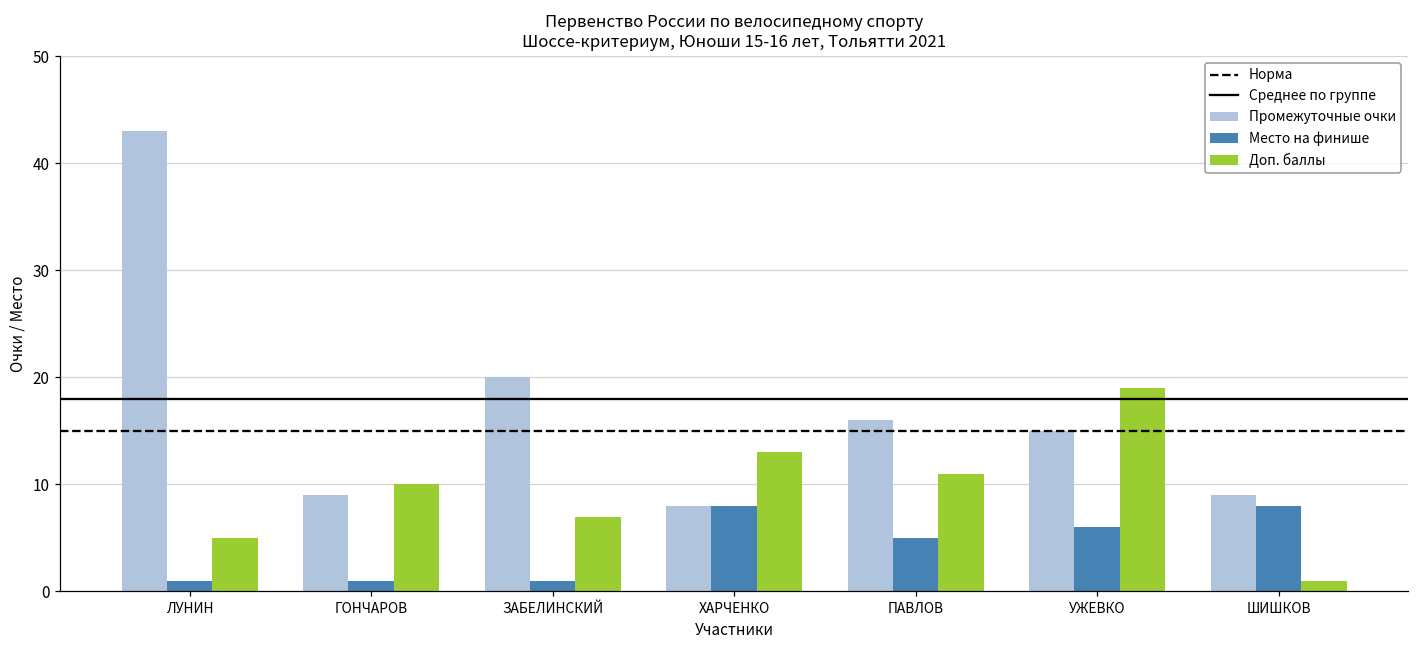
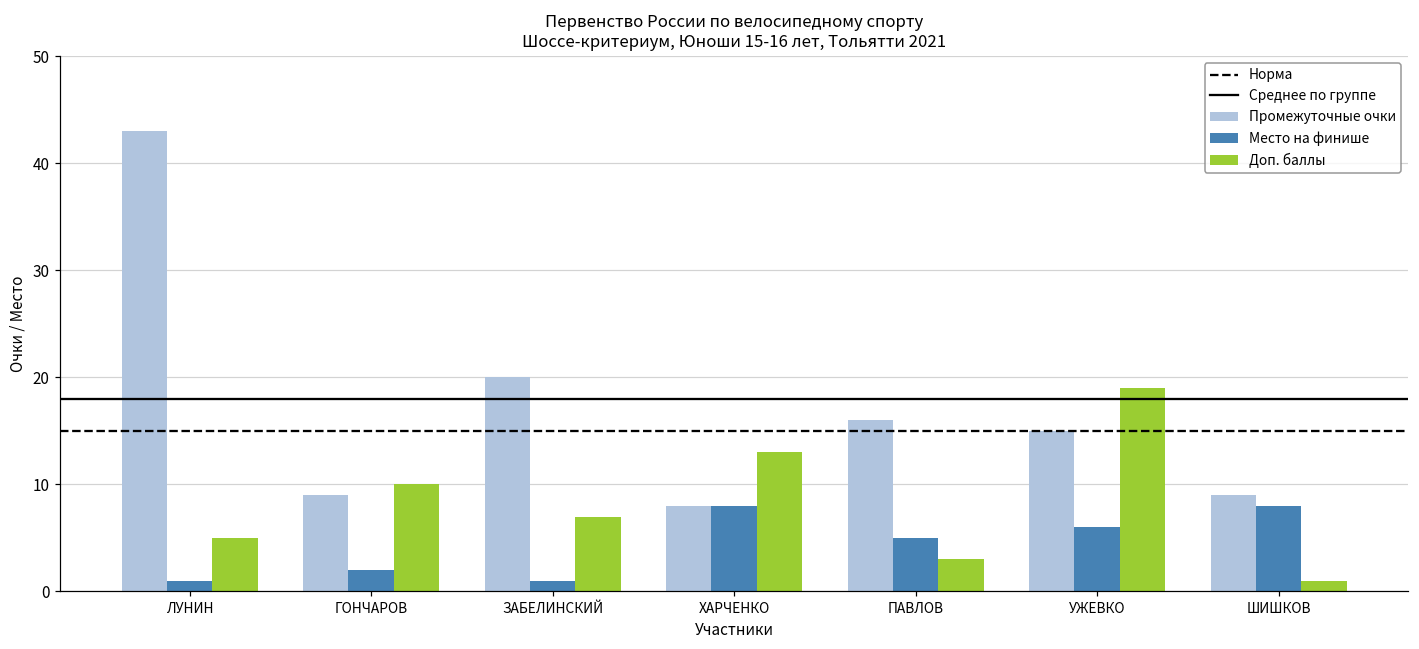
  {
    "Промежуточные очки": {
      "ЛУНИН": 43,
      "ГОНЧАРОВ": 9,
      "ЗАБЕЛИНСКИЙ": 20,
      "ХАРЧЕНКО": 8,
      "ПАВЛОВ": 16,
      "УЖЕВКО": 15,
      "ШИШКОВ": 9
    },
    "Место на финише": {
      "ЛУНИН": 1,
-     "ГОНЧАРОВ": 1,
+     "ГОНЧАРОВ": 2,
      "ЗАБЕЛИНСКИЙ": 1,
      "ХАРЧЕНКО": 8,
      "ПАВЛОВ": 5,
      "УЖЕВКО": 6,
      "ШИШКОВ": 8
    },
    "Доп. баллы": {
      "ЛУНИН": 5,
      "ГОНЧАРОВ": 10,
      "ЗАБЕЛИНСКИЙ": 7,
      "ХАРЧЕНКО": 13,
-     "ПАВЛОВ": 11,
+     "ПАВЛОВ": 3,
      "УЖЕВКО": 19,
      "ШИШКОВ": 1
    }
  }
